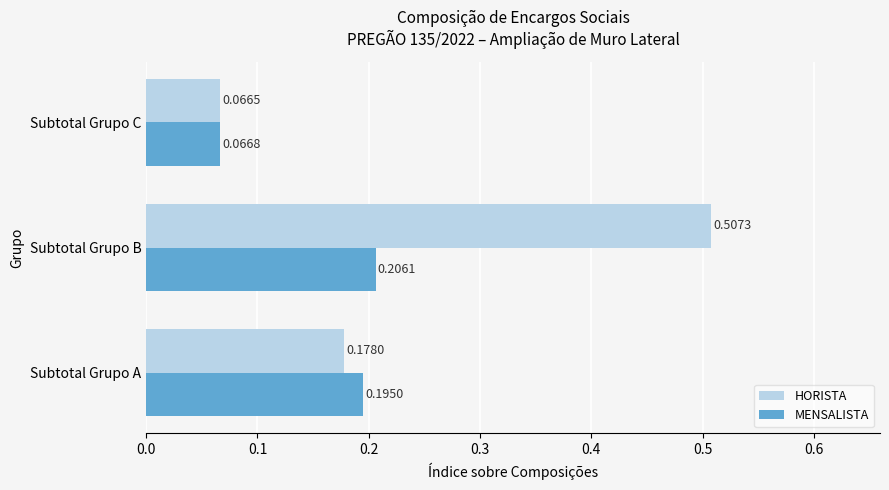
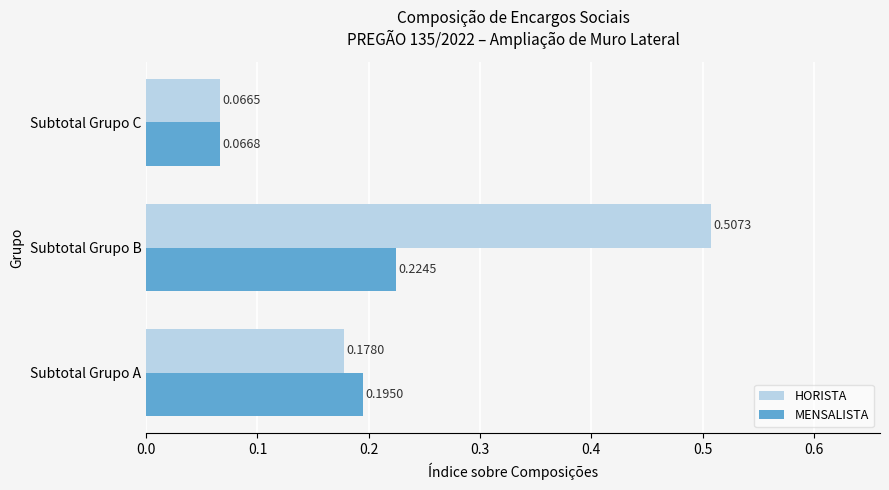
  {
    "HORISTA": {
      "Subtotal Grupo C": 0.0665,
      "Subtotal Grupo B": 0.5073,
      "Subtotal Grupo A": 0.1780
    },
    "MENSALISTA": {
      "Subtotal Grupo C": 0.0668,
-     "Subtotal Grupo B": 0.2061,
+     "Subtotal Grupo B": 0.2245,
      "Subtotal Grupo A": 0.1950
    }
  }
